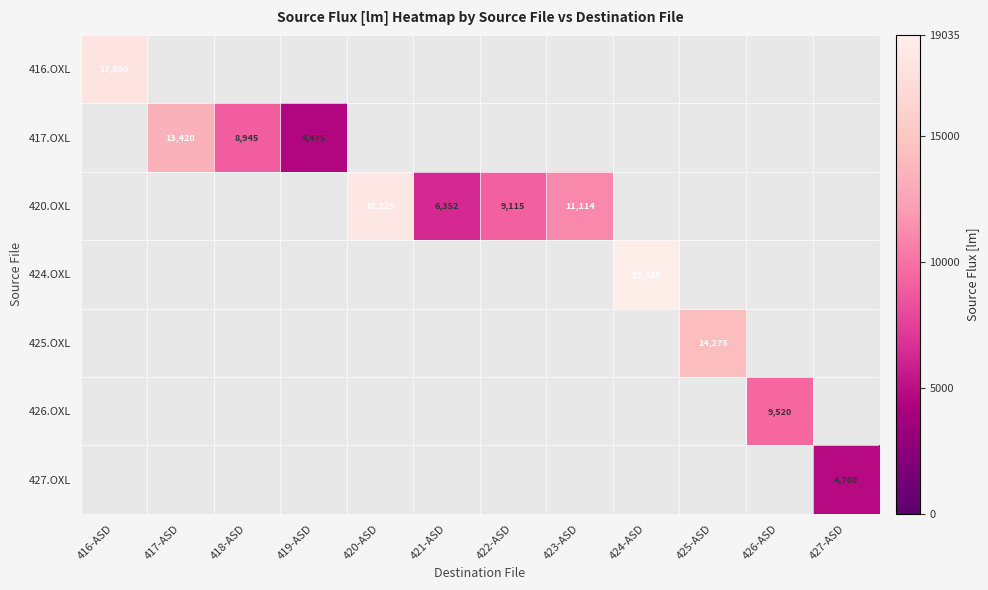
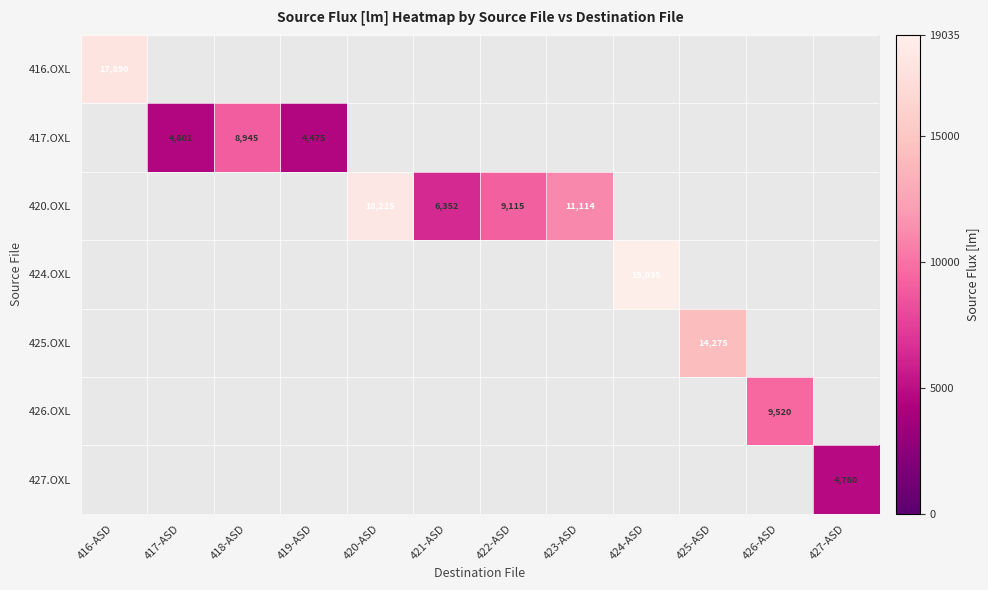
  {
    "417.OXL": {
-     "417-ASD": "13,420",
+     "417-ASD": "4,601",
      "418-ASD": "8,945",
      "419-ASD": "4,475"
    },
    "420.OXL": {
      "421-ASD": "6,352",
      "422-ASD": "9,115",
      "423-ASD": "11,114"
    },
    "425.OXL": {
      "425-ASD": "14,275"
    },
    "426.OXL": {
      "426-ASD": "9,520"
    },
    "427.OXL": {
      "427-ASD": "4,760"
    }
  }
